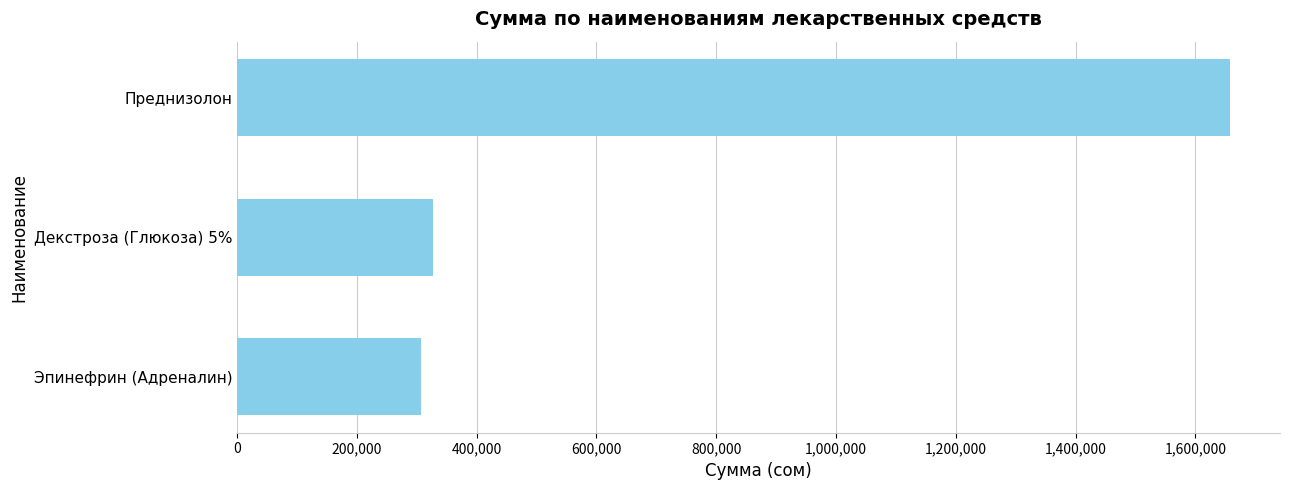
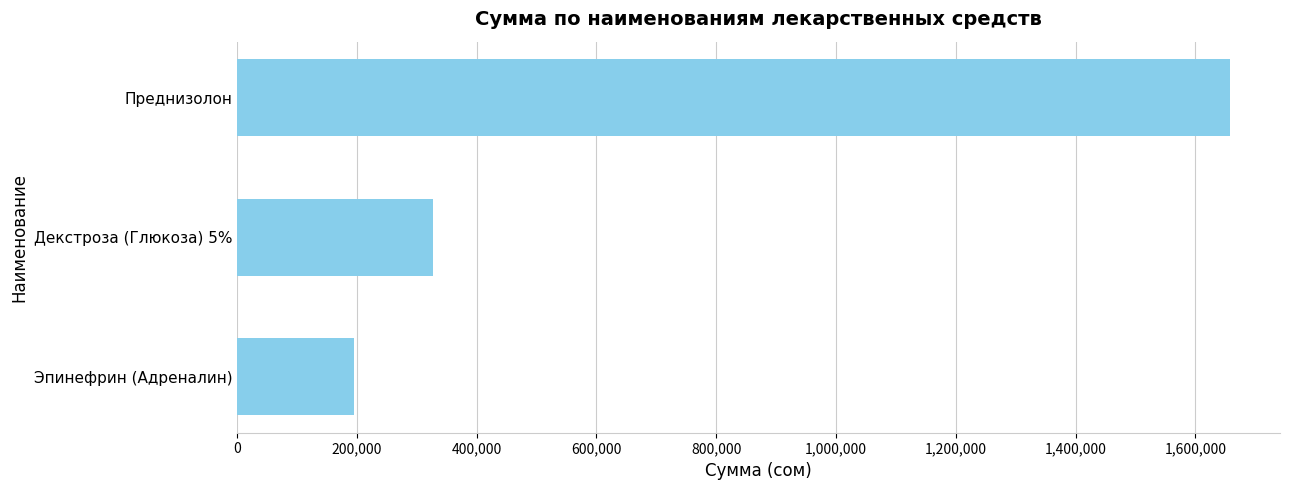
  {
    "Преднизолон": "1,660,000",
    "Декстроза (Глюкоза) 5%": "330,000",
-   "Эпинефрин (Адреналин)": "310,000"
+   "Эпинефрин (Адреналин)": "200,000"
  }
